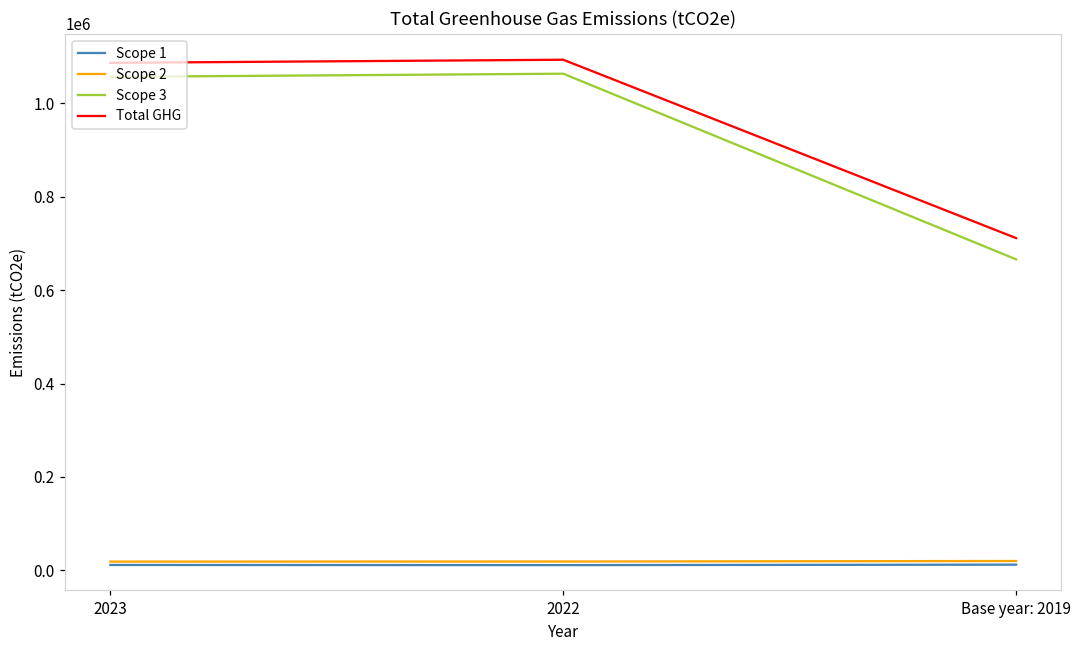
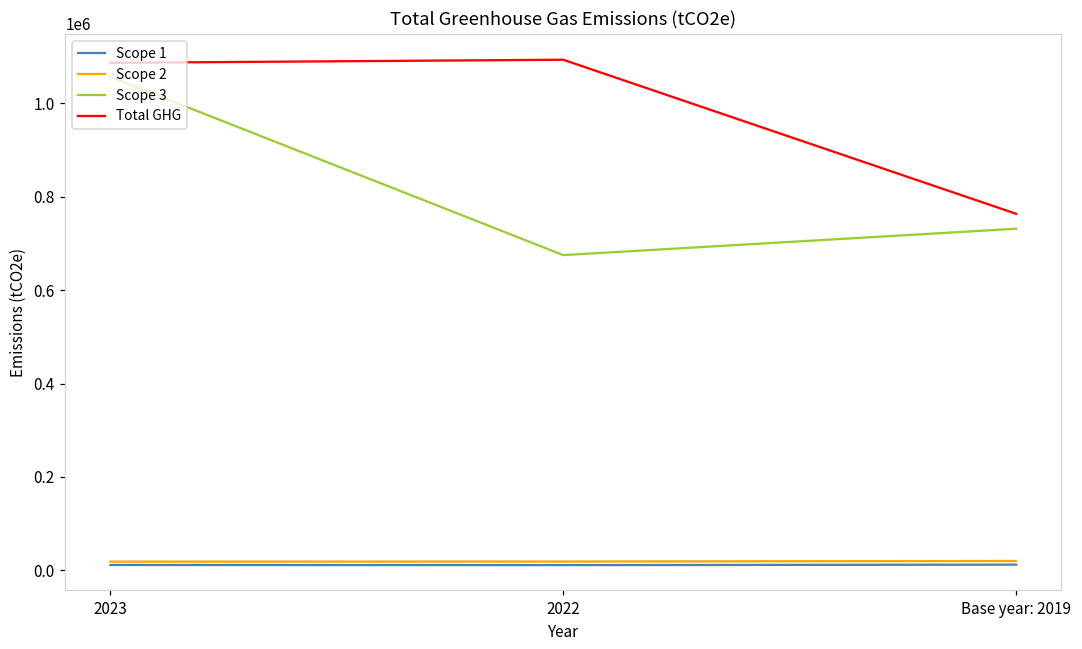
  {
    "Scope 1": {
      "2023": 10000,
      "2022": 10000,
      "Base year: 2019": 10000
    },
    "Scope 2": {
      "2023": 20000,
      "2022": 20000,
      "Base year: 2019": 20000
    },
    "Scope 3": {
-     "2022": 1060000,
-     "Base year: 2019": 670000
+     "2022": 680000,
+     "Base year: 2019": 730000
    },
    "Total GHG": {
      "2022": 1090000,
-     "Base year: 2019": 710000
+     "Base year: 2019": 760000
    }
  }
